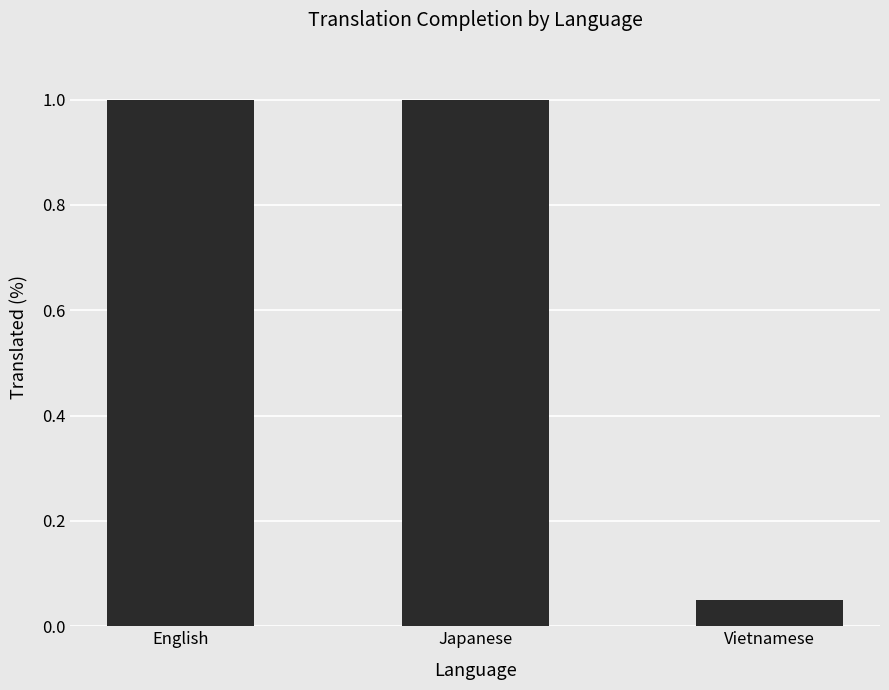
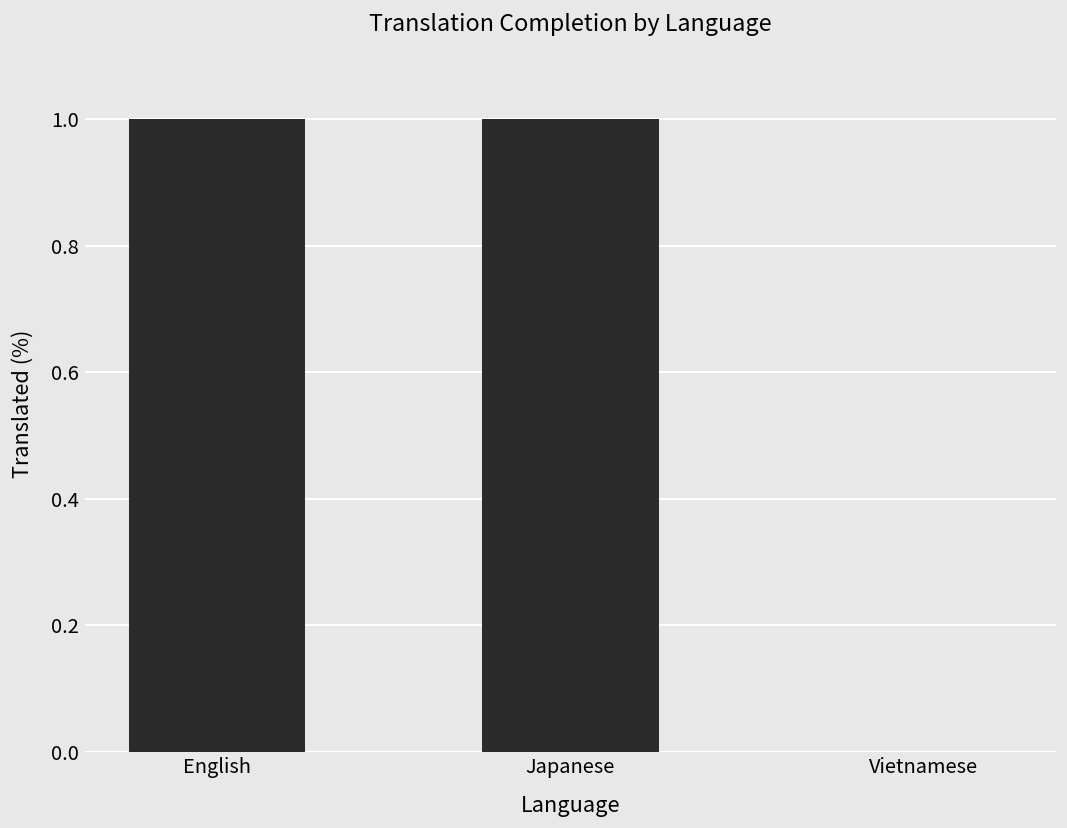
  {
    "English": 1.00,
    "Japanese": 1.00,
-   "Vietnamese": 0.05
+   "Vietnamese": 0.00
  }
